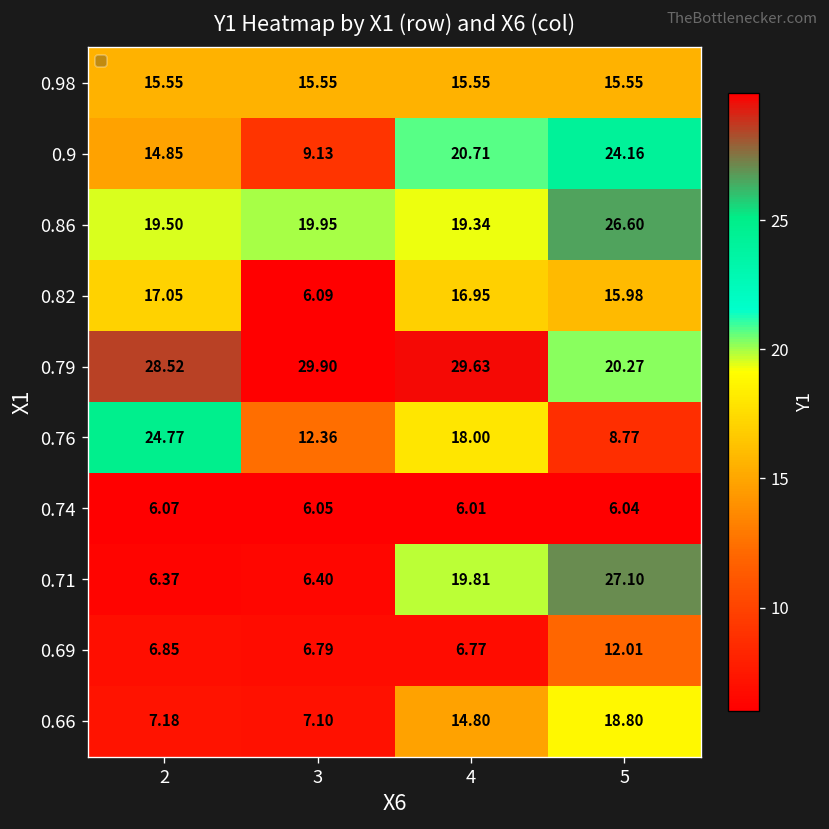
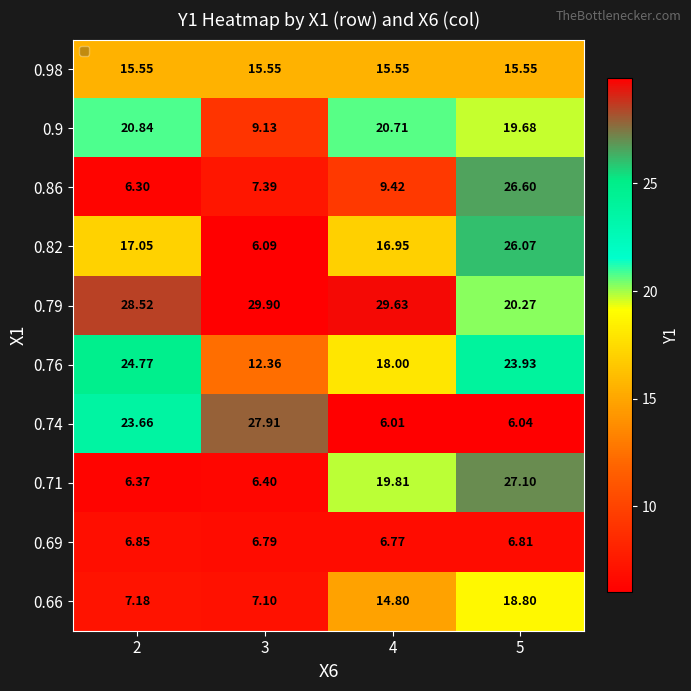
  {
    "0.98": {
      "2": 15.55,
      "3": 15.55,
      "4": 15.55,
      "5": 15.55
    },
    "0.9": {
-     "2": 14.85,
+     "2": 20.84,
      "3": 9.13,
      "4": 20.71,
-     "5": 24.16
+     "5": 19.68
    },
    "0.86": {
-     "2": 19.50,
-     "3": 19.95,
-     "4": 19.34,
+     "2": 6.30,
+     "3": 7.39,
+     "4": 9.42,
      "5": 26.60
    },
    "0.82": {
      "2": 17.05,
      "3": 6.09,
      "4": 16.95,
-     "5": 15.98
+     "5": 26.07
    },
    "0.79": {
      "2": 28.52,
      "3": 29.90,
      "4": 29.63,
      "5": 20.27
    },
    "0.76": {
      "2": 24.77,
      "3": 12.36,
      "4": 18.00,
-     "5": 8.77
+     "5": 23.93
    },
    "0.74": {
-     "2": 6.07,
-     "3": 6.05,
+     "2": 23.66,
+     "3": 27.91,
      "4": 6.01,
      "5": 6.04
    },
    "0.71": {
      "2": 6.37,
      "3": 6.40,
      "4": 19.81,
      "5": 27.10
    },
    "0.69": {
      "2": 6.85,
      "3": 6.79,
      "4": 6.77,
-     "5": 12.01
+     "5": 6.81
    },
    "0.66": {
      "2": 7.18,
      "3": 7.10,
      "4": 14.80,
      "5": 18.80
    }
  }
